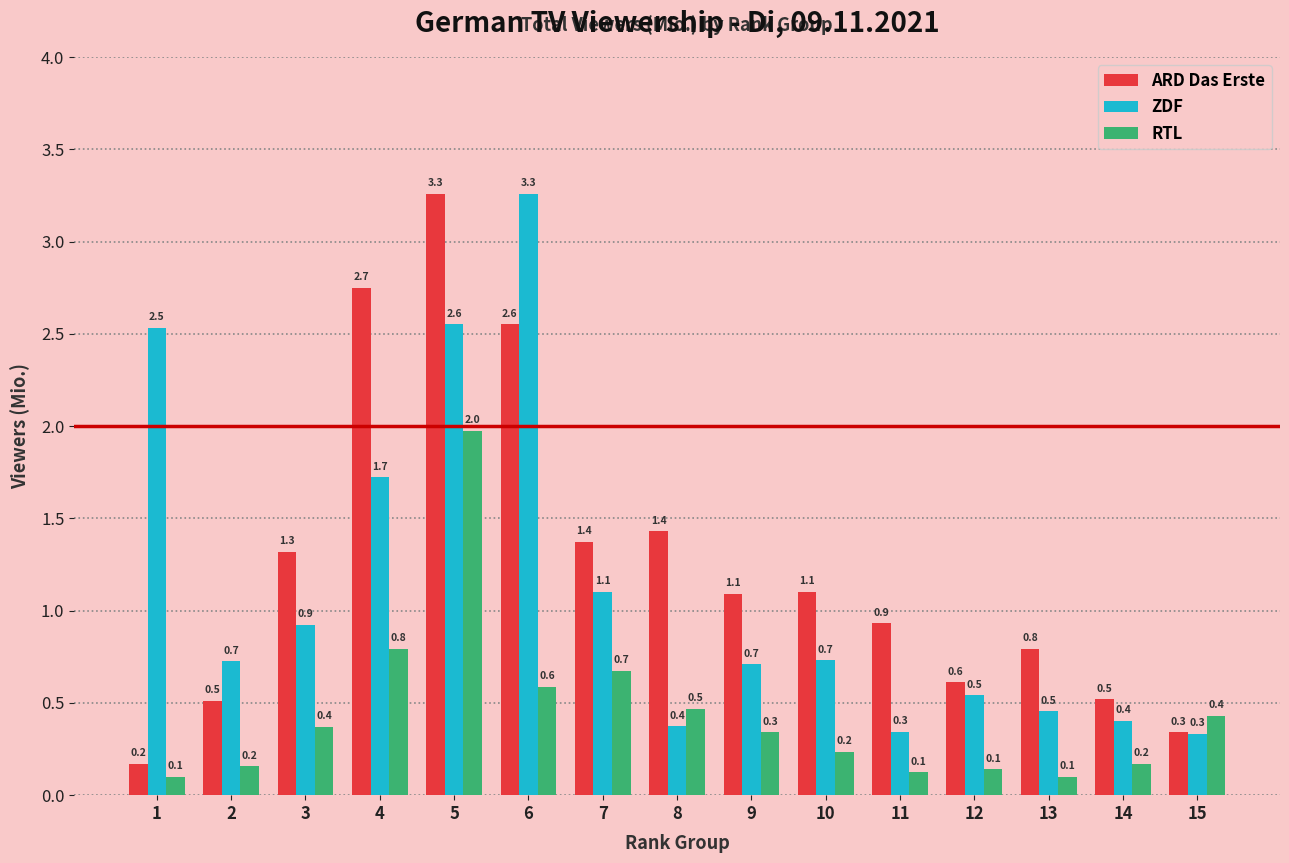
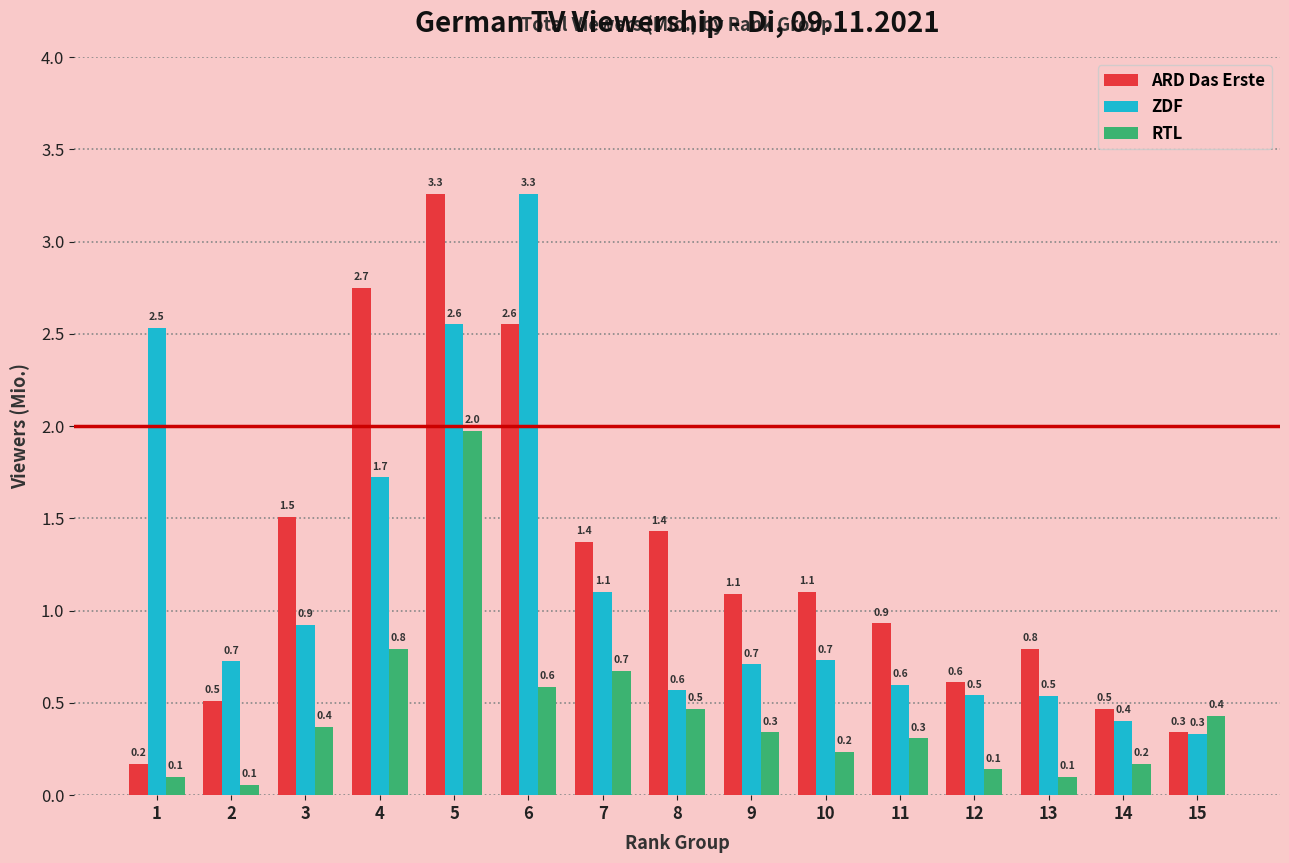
  {
    "ARD Das Erste": {
      "1": 0.2,
      "2": 0.5,
-     "3": 1.3,
+     "3": 1.5,
      "4": 2.7,
      "5": 3.3,
      "6": 2.6,
      "7": 1.4,
      "8": 1.4,
      "9": 1.1,
      "10": 1.1,
      "11": 0.9,
      "12": 0.6,
      "13": 0.8,
-     "14": 0.52,
+     "14": 0.47,
      "15": 0.3
    },
    "ZDF": {
      "1": 2.5,
      "2": 0.7,
      "3": 0.9,
      "4": 1.7,
      "5": 2.6,
      "6": 3.3,
      "7": 1.1,
-     "8": 0.4,
+     "8": 0.6,
      "9": 0.7,
      "10": 0.7,
-     "11": 0.3,
+     "11": 0.6,
      "12": 0.5,
-     "13": 0.46,
+     "13": 0.54,
      "14": 0.4,
      "15": 0.3
    },
    "RTL": {
      "1": 0.1,
-     "2": 0.2,
+     "2": 0.1,
      "3": 0.4,
      "4": 0.8,
      "5": 2.0,
      "6": 0.6,
      "7": 0.7,
      "8": 0.5,
      "9": 0.3,
      "10": 0.2,
-     "11": 0.1,
+     "11": 0.3,
      "12": 0.1,
      "13": 0.1,
      "14": 0.2,
      "15": 0.4
    }
  }
